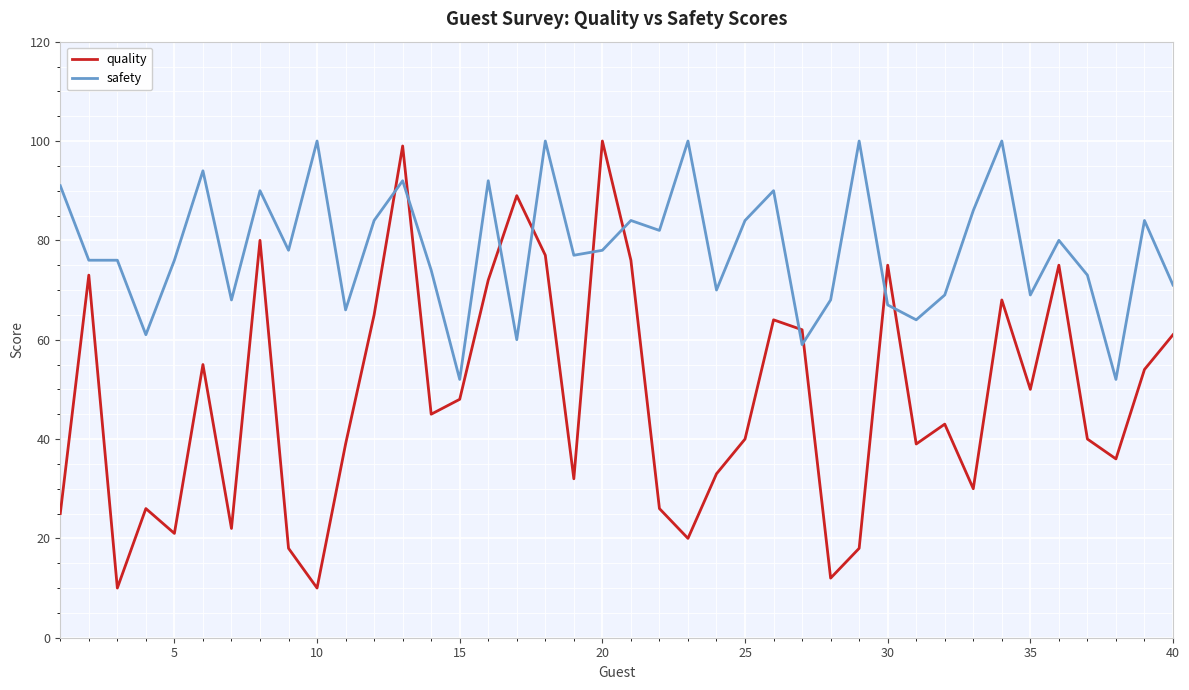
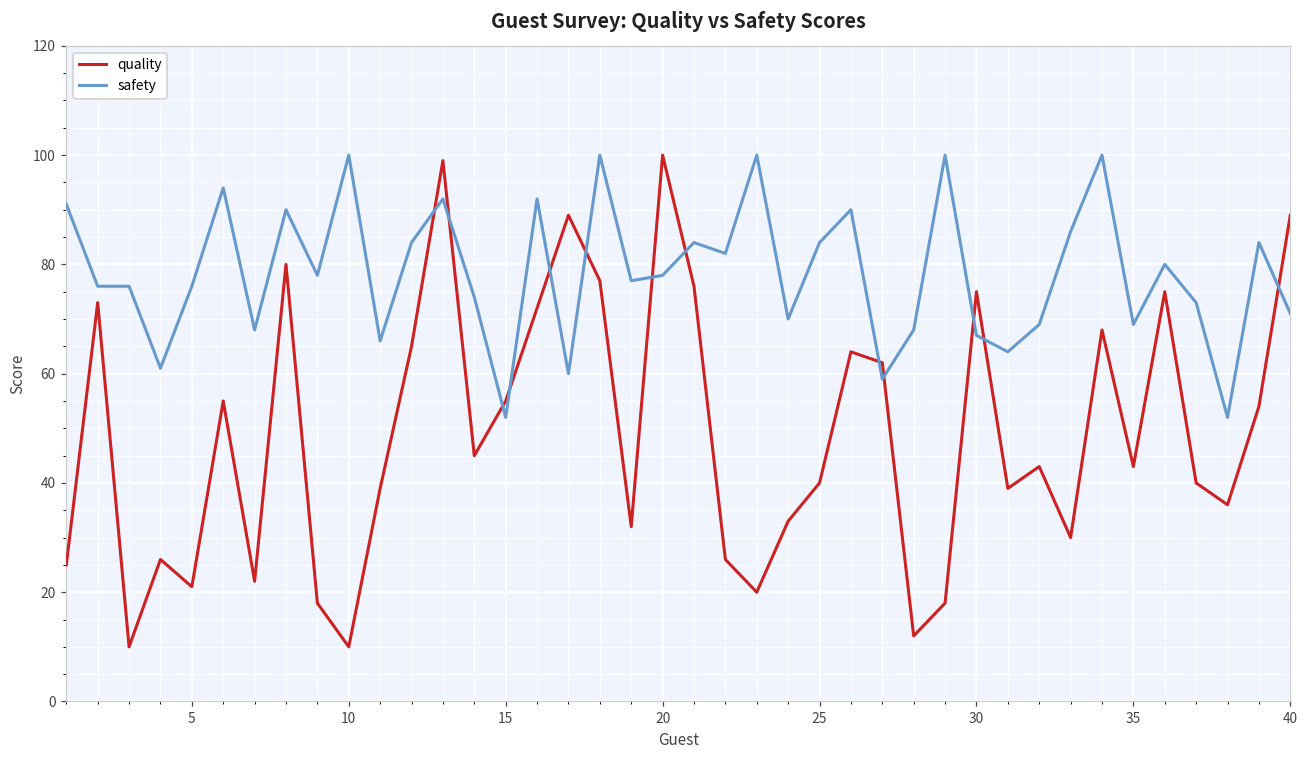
  {
    "quality": {
      "5": 21,
      "10": 10,
-     "15": 48,
+     "15": 55,
      "20": 100,
      "25": 40,
      "30": 75,
-     "35": 50,
-     "40": 61
+     "35": 43,
+     "40": 89
    },
    "safety": {
      "5": 76,
      "10": 100,
      "15": 52,
      "20": 78,
      "25": 84,
      "30": 67,
      "35": 69,
      "40": 71
    }
  }
